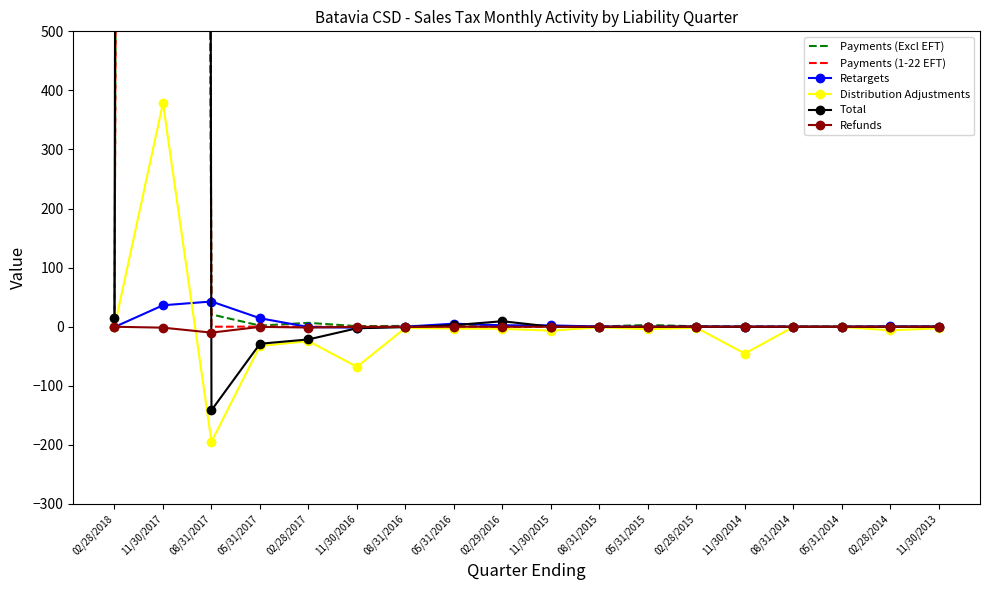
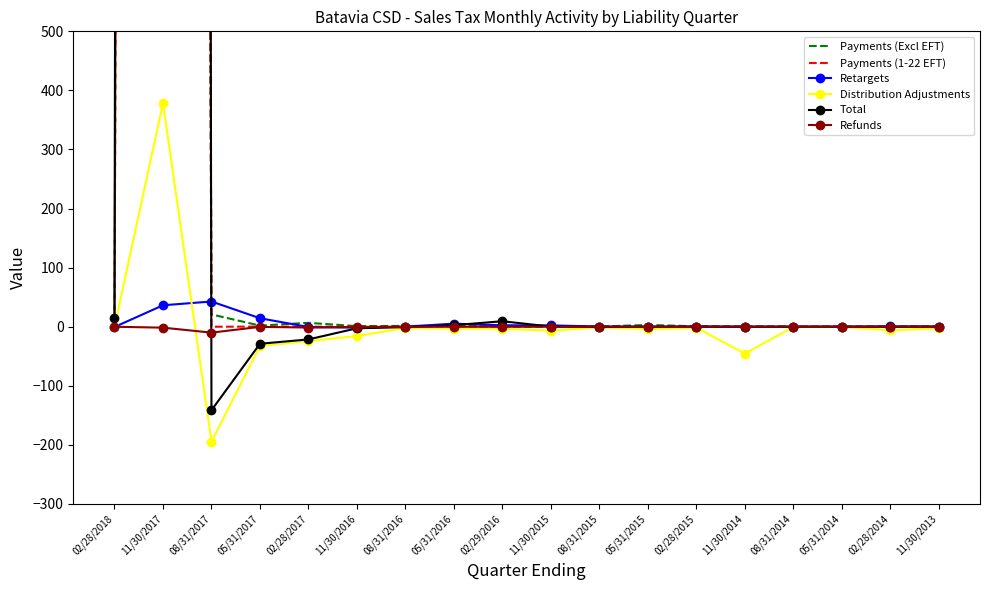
  {
    "Payments (Excl EFT)": {
      "08/31/2017": 20,
      "02/28/2017": 10
    },
    "Payments (1-22 EFT)": {
      "02/28/2018": 0,
      "08/31/2017": 0
    },
    "Retargets": {
      "11/30/2017": 40,
      "08/31/2017": 40,
      "05/31/2017": 10
    },
    "Distribution Adjustments": {
      "11/30/2017": 380,
      "08/31/2017": -190,
-     "11/30/2016": -70,
+     "11/30/2016": -20,
      "11/30/2015": -10,
      "11/30/2014": -50,
      "02/28/2014": -10
    },
    "Total": {
      "08/31/2017": -140,
      "02/29/2016": 10
    },
    "Refunds": {
      "11/30/2017": 0,
      "08/31/2017": -10
    }
  }
